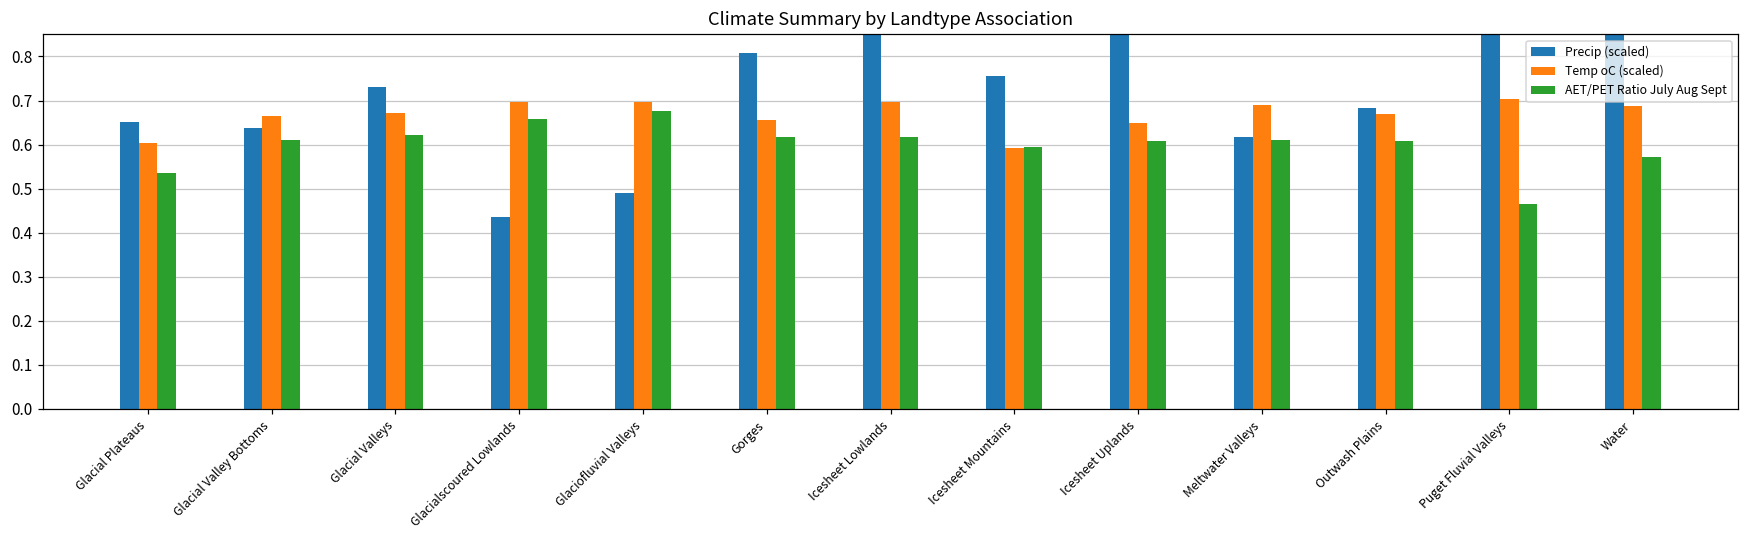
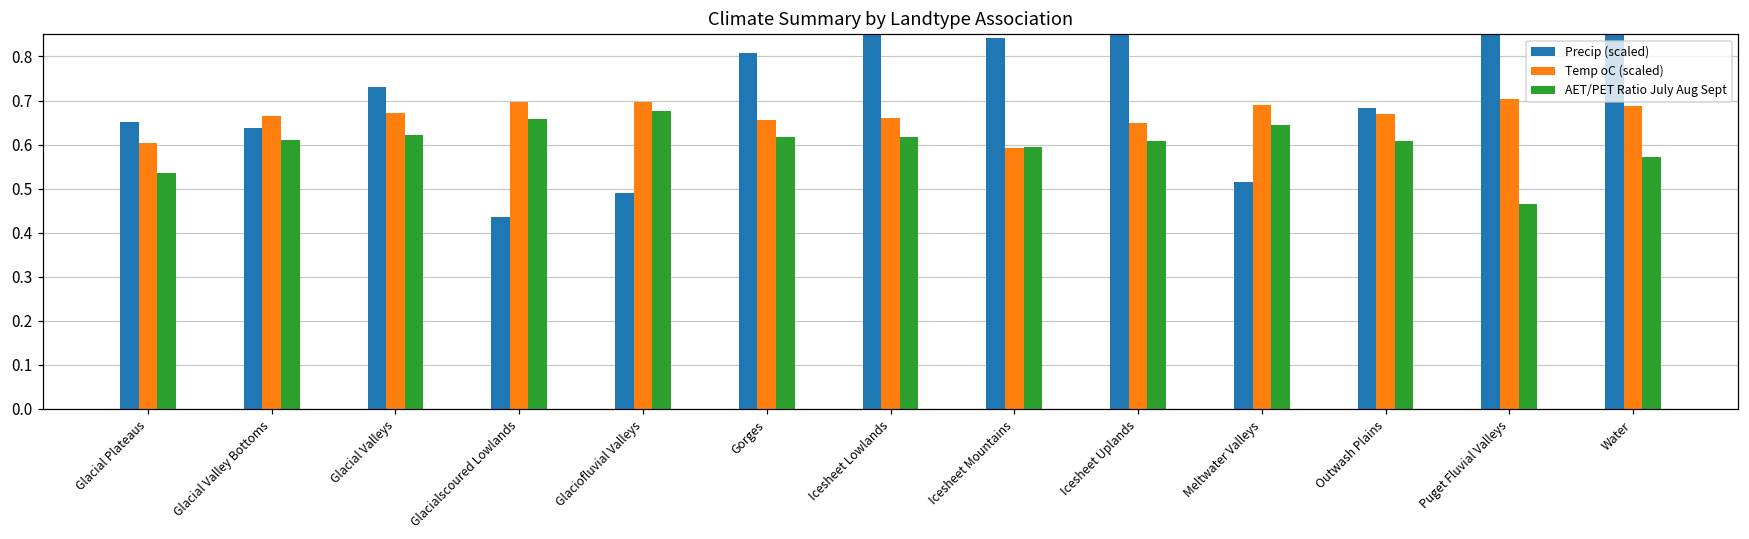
  {
    "Precip (scaled)": {
      "Glacial Plateaus": 0.65,
      "Glacial Valley Bottoms": 0.64,
      "Glacial Valleys": 0.73,
      "Glacialscoured Lowlands": 0.44,
      "Glaciofluvial Valleys": 0.49,
      "Gorges": 0.81,
-     "Icesheet Mountains": 0.75,
-     "Meltwater Valleys": 0.62,
+     "Icesheet Mountains": 0.84,
+     "Meltwater Valleys": 0.51,
      "Outwash Plains": 0.68,
      "Puget Fluvial Valleys": 0.85
    },
    "Temp oC (scaled)": {
      "Glacial Plateaus": 0.60,
      "Glacial Valley Bottoms": 0.66,
      "Glacial Valleys": 0.67,
      "Glacialscoured Lowlands": 0.70,
      "Glaciofluvial Valleys": 0.70,
      "Gorges": 0.66,
-     "Icesheet Lowlands": 0.70,
+     "Icesheet Lowlands": 0.66,
      "Icesheet Mountains": 0.59,
      "Icesheet Uplands": 0.65,
      "Meltwater Valleys": 0.69,
      "Outwash Plains": 0.67,
      "Puget Fluvial Valleys": 0.70,
      "Water": 0.69
    },
    "AET/PET Ratio July Aug Sept": {
      "Glacial Plateaus": 0.54,
      "Glacial Valley Bottoms": 0.61,
      "Glacial Valleys": 0.62,
      "Glacialscoured Lowlands": 0.66,
      "Glaciofluvial Valleys": 0.68,
      "Gorges": 0.62,
      "Icesheet Lowlands": 0.62,
      "Icesheet Mountains": 0.59,
      "Icesheet Uplands": 0.61,
-     "Meltwater Valleys": 0.61,
+     "Meltwater Valleys": 0.64,
      "Outwash Plains": 0.61,
      "Puget Fluvial Valleys": 0.47,
      "Water": 0.57
    }
  }
